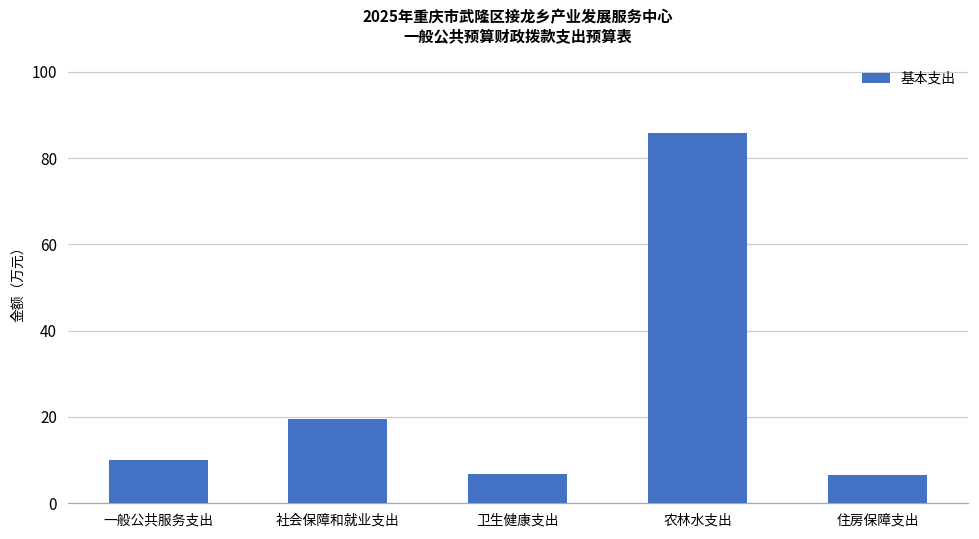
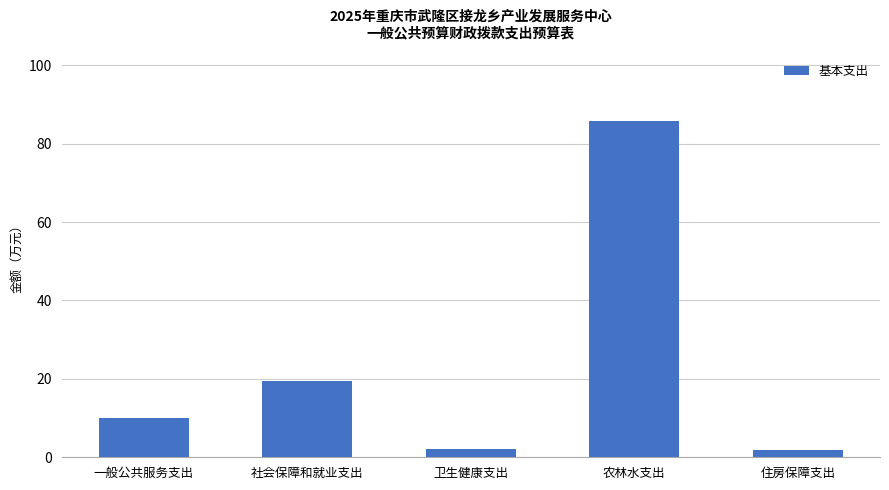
  {
    "一般公共服务支出": 10,
    "社会保障和就业支出": 19,
-   "卫生健康支出": 7,
+   "卫生健康支出": 2,
    "农林水支出": 86,
-   "住房保障支出": 7
+   "住房保障支出": 2
  }
